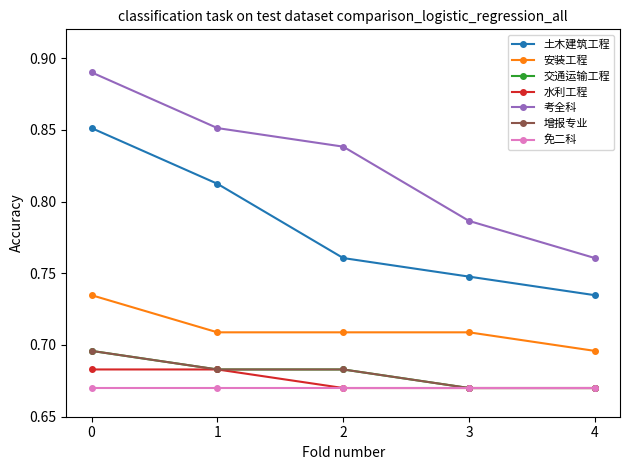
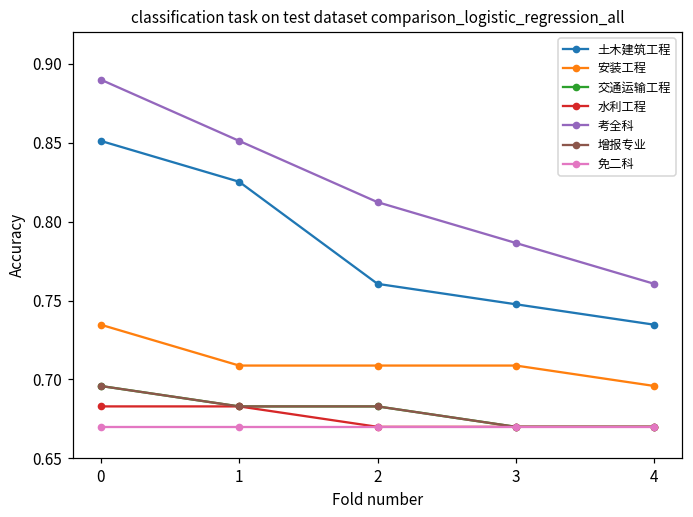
  {
    "土木建筑工程": {
      "0": 0.851,
-     "1": 0.812,
+     "1": 0.825,
      "2": 0.761,
      "3": 0.748,
      "4": 0.735
    },
    "安装工程": {
      "0": 0.735,
      "1": 0.709,
      "2": 0.709,
      "3": 0.709,
      "4": 0.696
    },
    "增报专业": {
      "0": 0.696,
      "2": 0.683
    },
    "水利工程": {
      "0": 0.683
    },
    "考全科": {
      "0": 0.890,
      "1": 0.851,
-     "2": 0.838,
+     "2": 0.812,
      "3": 0.786,
      "4": 0.761
    },
    "免二科": {
      "0": 0.670,
      "1": 0.670
    }
  }
